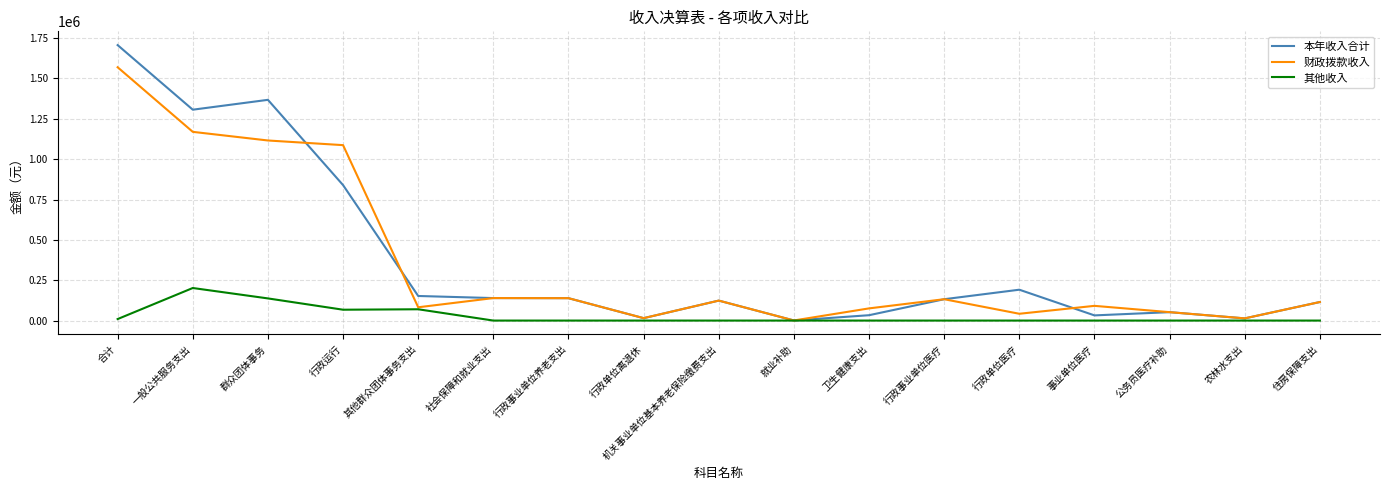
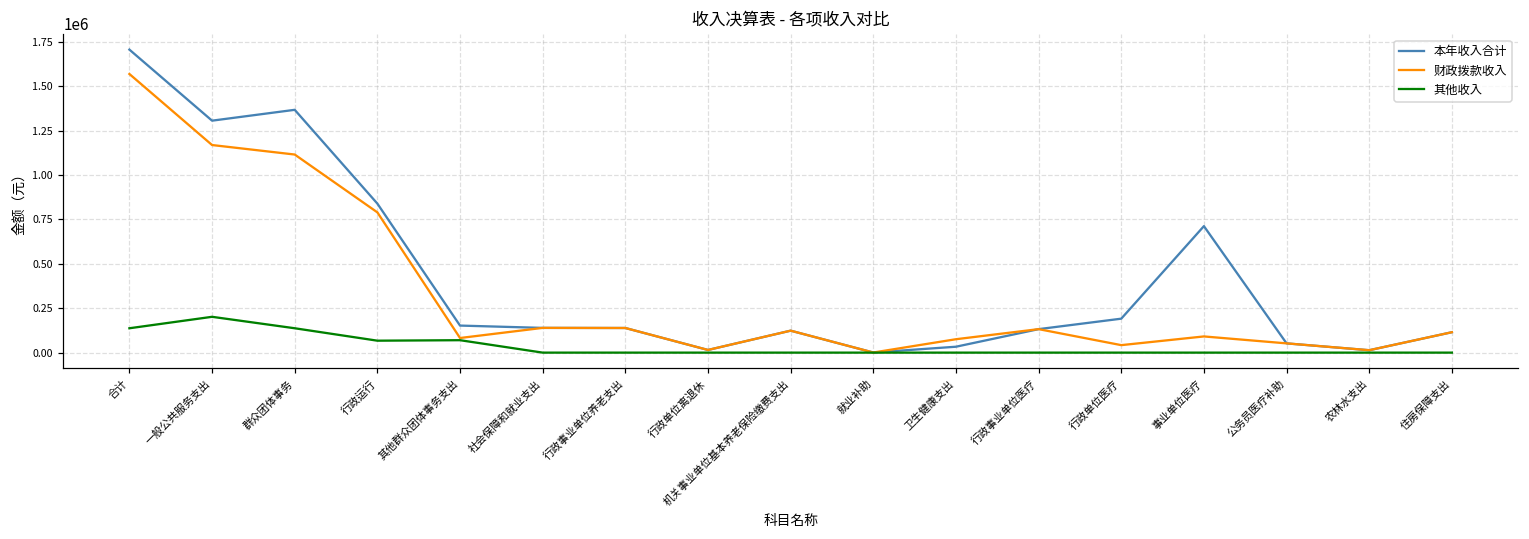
  {
    "本年收入合计": {
      "合计": 1710000,
      "一般公共服务支出": 1310000,
      "群众团体事务": 1370000,
      "行政运行": 840000,
      "其他群众团体事务支出": 150000,
      "卫生健康支出": 30000,
      "行政单位医疗": 190000,
-     "事业单位医疗": 30000
+     "事业单位医疗": 710000
    },
    "财政拨款收入": {
      "合计": 1570000,
      "一般公共服务支出": 1170000,
      "群众团体事务": 1120000,
-     "行政运行": 1090000,
+     "行政运行": 790000,
      "卫生健康支出": 80000,
      "行政单位医疗": 40000,
      "事业单位医疗": 90000
    },
    "其他收入": {
-     "合计": 10000,
+     "合计": 140000,
      "一般公共服务支出": 200000,
      "群众团体事务": 140000,
      "行政运行": 70000,
      "社会保障和就业支出": 0,
      "行政事业单位养老支出": 0,
      "机关事业单位基本养老保险缴费支出": 0,
      "卫生健康支出": 0,
      "行政事业单位医疗": 0,
      "行政单位医疗": 0,
      "事业单位医疗": 0,
      "公务员医疗补助": 0,
      "住房保障支出": 0
    }
  }
